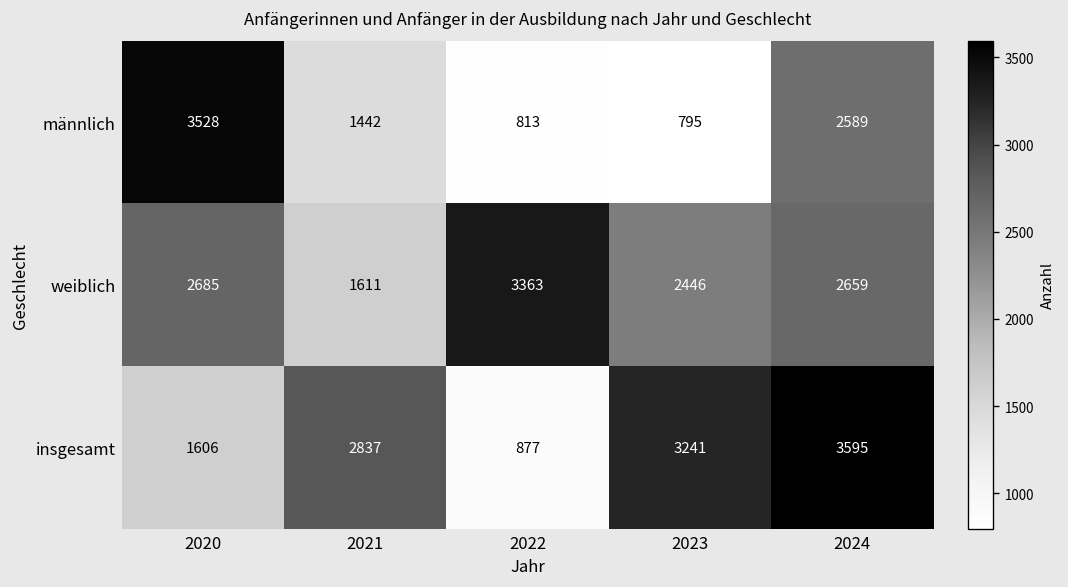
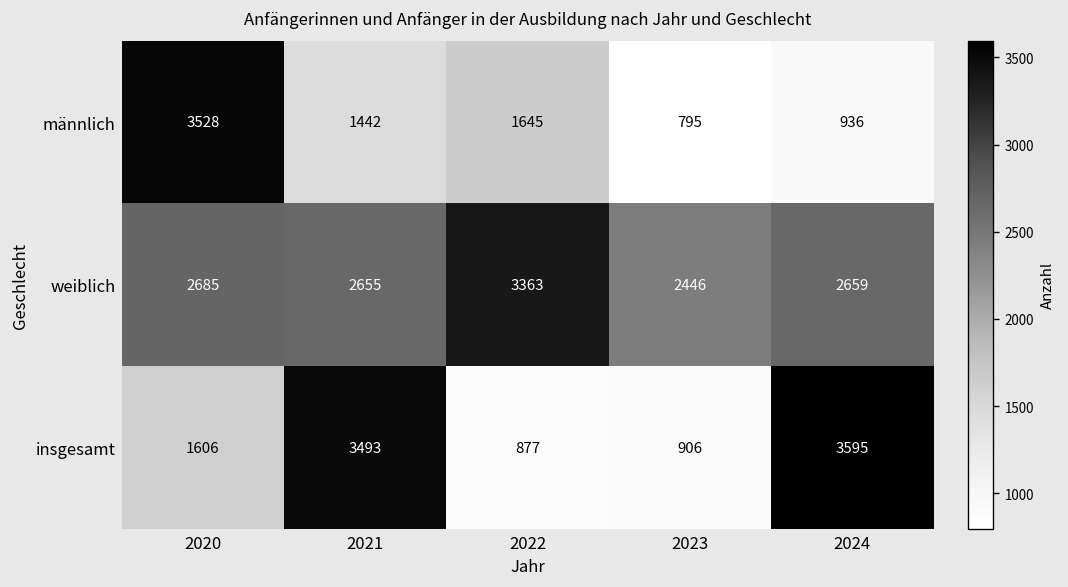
  {
    "männlich": {
      "2020": 3528,
      "2021": 1442,
-     "2022": 813,
+     "2022": 1645,
      "2023": 795,
-     "2024": 2589
+     "2024": 936
    },
    "weiblich": {
      "2020": 2685,
-     "2021": 1611,
+     "2021": 2655,
      "2022": 3363,
      "2023": 2446,
      "2024": 2659
    },
    "insgesamt": {
      "2020": 1606,
-     "2021": 2837,
+     "2021": 3493,
      "2022": 877,
-     "2023": 3241,
+     "2023": 906,
      "2024": 3595
    }
  }
